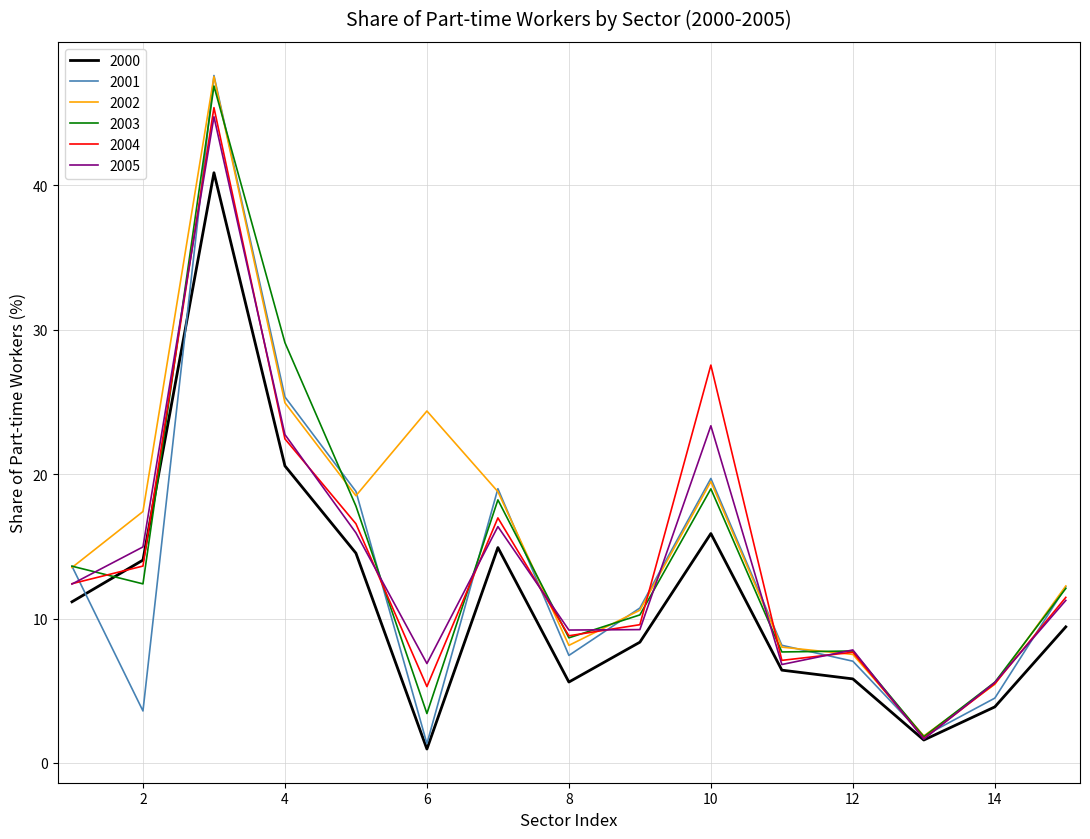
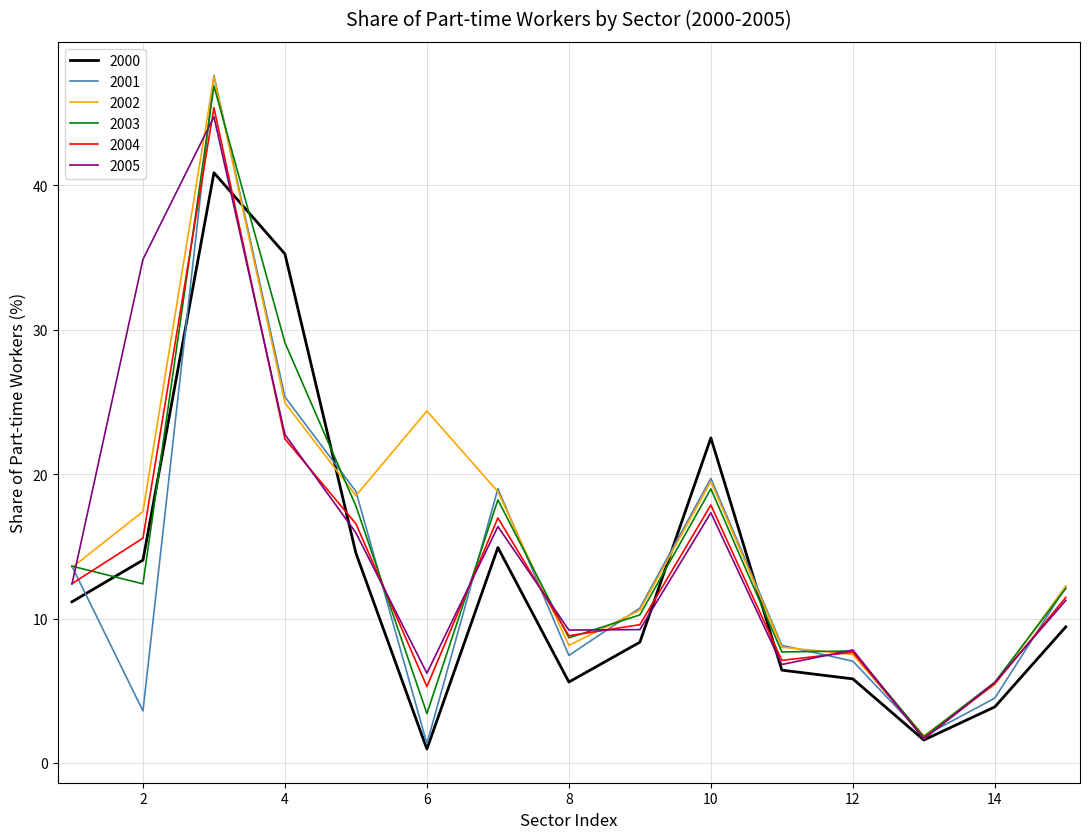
  {
    "2000": {
      "2": 14.0,
-     "4": 20.6,
+     "4": 35.2,
      "6": 1.0,
      "8": 5.6,
-     "10": 15.9,
+     "10": 22.5,
      "12": 5.8,
      "14": 3.9
    },
    "2001": {
      "2": 3.6,
      "4": 25.3,
      "6": 1.3,
      "8": 7.4,
      "10": 19.7,
      "12": 7.0,
      "14": 4.5
    },
    "2002": {
      "2": 17.4,
      "4": 24.9,
      "6": 24.4,
      "8": 8.1,
      "10": 19.5
    },
    "2003": {
      "2": 12.4,
      "4": 29.1,
      "6": 3.4,
      "10": 19.0
    },
    "2004": {
-     "2": 13.6,
+     "2": 15.6,
      "4": 22.4,
      "6": 5.3,
-     "10": 27.6
+     "10": 17.9
    },
    "2005": {
-     "2": 15.0,
+     "2": 34.9,
      "4": 22.7,
-     "6": 6.9,
+     "6": 6.2,
      "8": 9.2,
-     "10": 23.4
+     "10": 17.3
    }
  }
